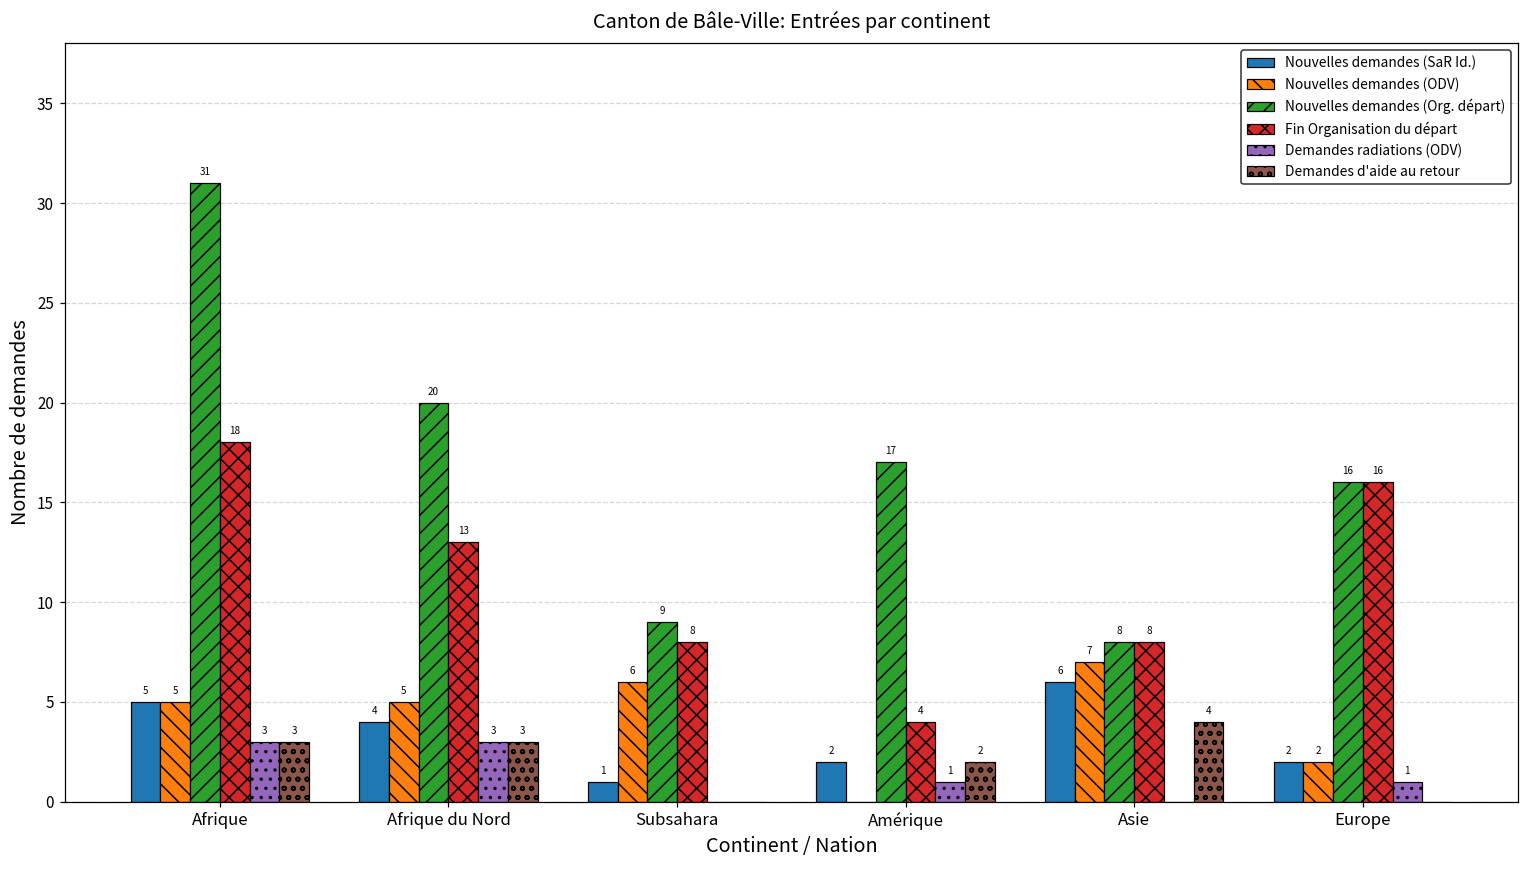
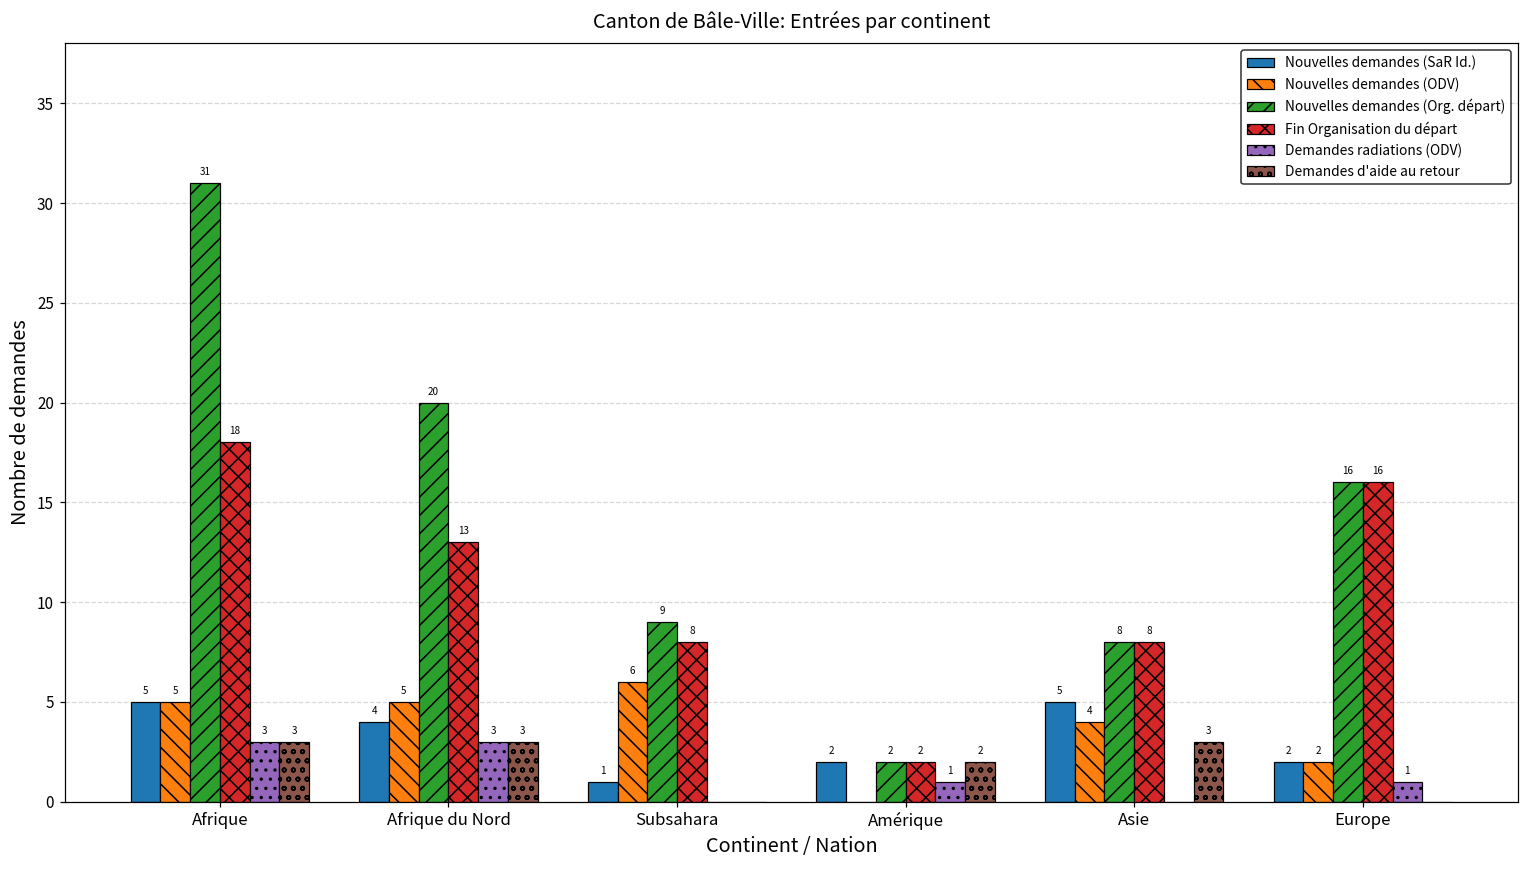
  {
    "Nouvelles demandes (SaR Id.)": {
      "Afrique": 5,
      "Afrique du Nord": 4,
      "Subsahara": 1,
      "Amérique": 2,
-     "Asie": 6,
+     "Asie": 5,
      "Europe": 2
    },
    "Nouvelles demandes (ODV)": {
      "Afrique": 5,
      "Afrique du Nord": 5,
      "Subsahara": 6,
-     "Asie": 7,
+     "Asie": 4,
      "Europe": 2
    },
    "Nouvelles demandes (Org. départ)": {
      "Afrique": 31,
      "Afrique du Nord": 20,
      "Subsahara": 9,
-     "Amérique": 17,
+     "Amérique": 2,
      "Asie": 8,
      "Europe": 16
    },
    "Fin Organisation du départ": {
      "Afrique": 18,
      "Afrique du Nord": 13,
      "Subsahara": 8,
-     "Amérique": 4,
+     "Amérique": 2,
      "Asie": 8,
      "Europe": 16
    },
    "Demandes radiations (ODV)": {
      "Afrique": 3,
      "Afrique du Nord": 3,
      "Amérique": 1,
      "Europe": 1
    },
    "Demandes d'aide au retour": {
      "Afrique": 3,
      "Afrique du Nord": 3,
      "Amérique": 2,
-     "Asie": 4
+     "Asie": 3
    }
  }
